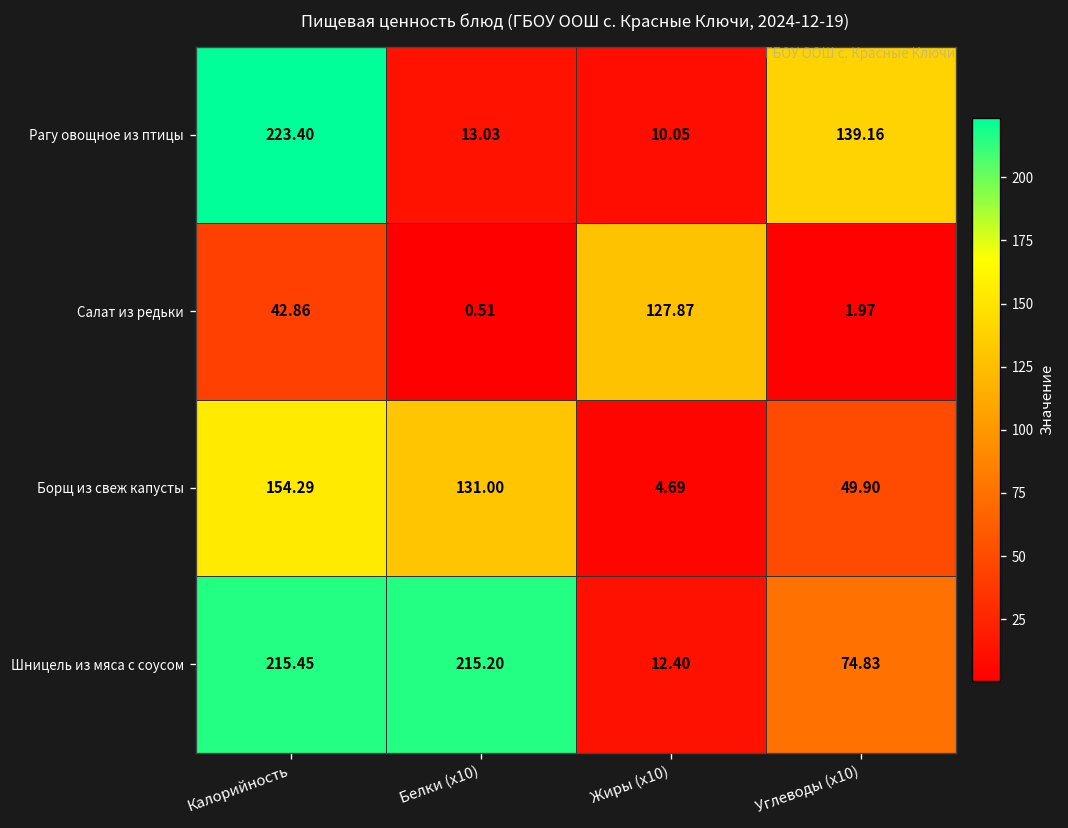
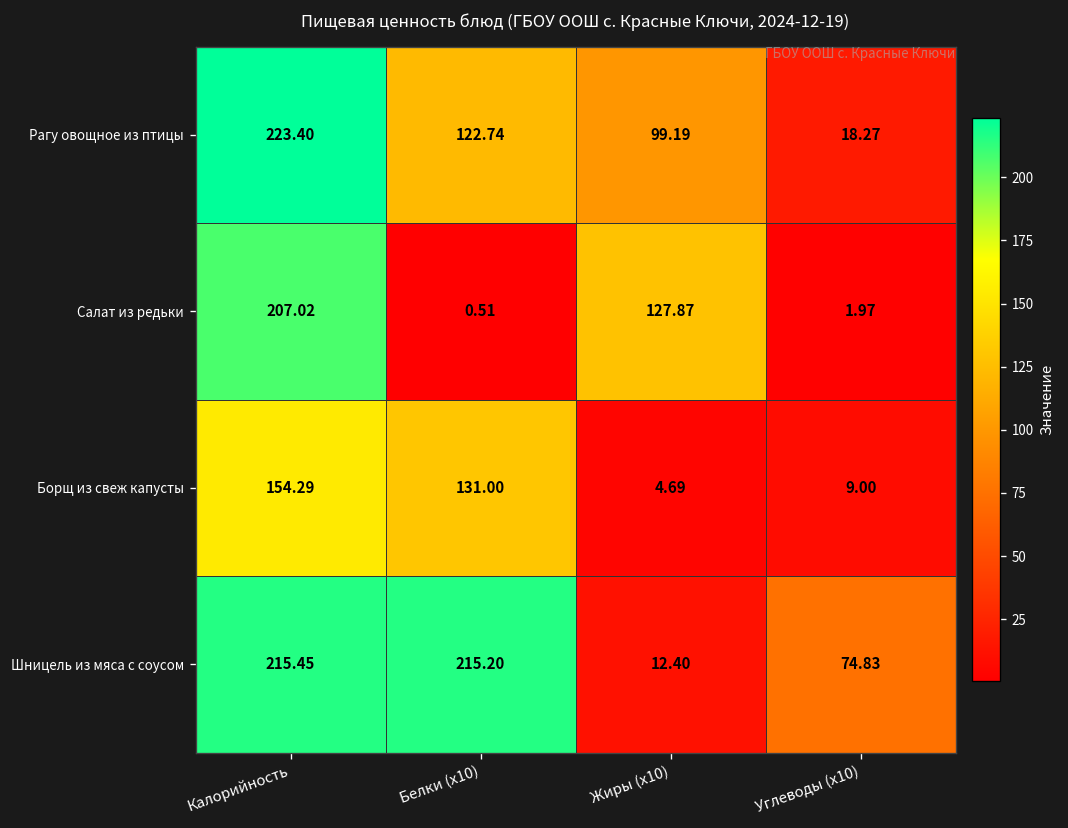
  {
    "Рагу овощное из птицы": {
      "Калорийность": 223.40,
-     "Белки (x10)": 13.03,
-     "Жиры (x10)": 10.05,
-     "Углеводы (x10)": 139.16
+     "Белки (x10)": 122.74,
+     "Жиры (x10)": 99.19,
+     "Углеводы (x10)": 18.27
    },
    "Салат из редьки": {
-     "Калорийность": 42.86,
+     "Калорийность": 207.02,
      "Белки (x10)": 0.51,
      "Жиры (x10)": 127.87,
      "Углеводы (x10)": 1.97
    },
    "Борщ из свеж капусты": {
      "Калорийность": 154.29,
      "Белки (x10)": 131.00,
      "Жиры (x10)": 4.69,
-     "Углеводы (x10)": 49.90
+     "Углеводы (x10)": 9.00
    },
    "Шницель из мяса с соусом": {
      "Калорийность": 215.45,
      "Белки (x10)": 215.20,
      "Жиры (x10)": 12.40,
      "Углеводы (x10)": 74.83
    }
  }
